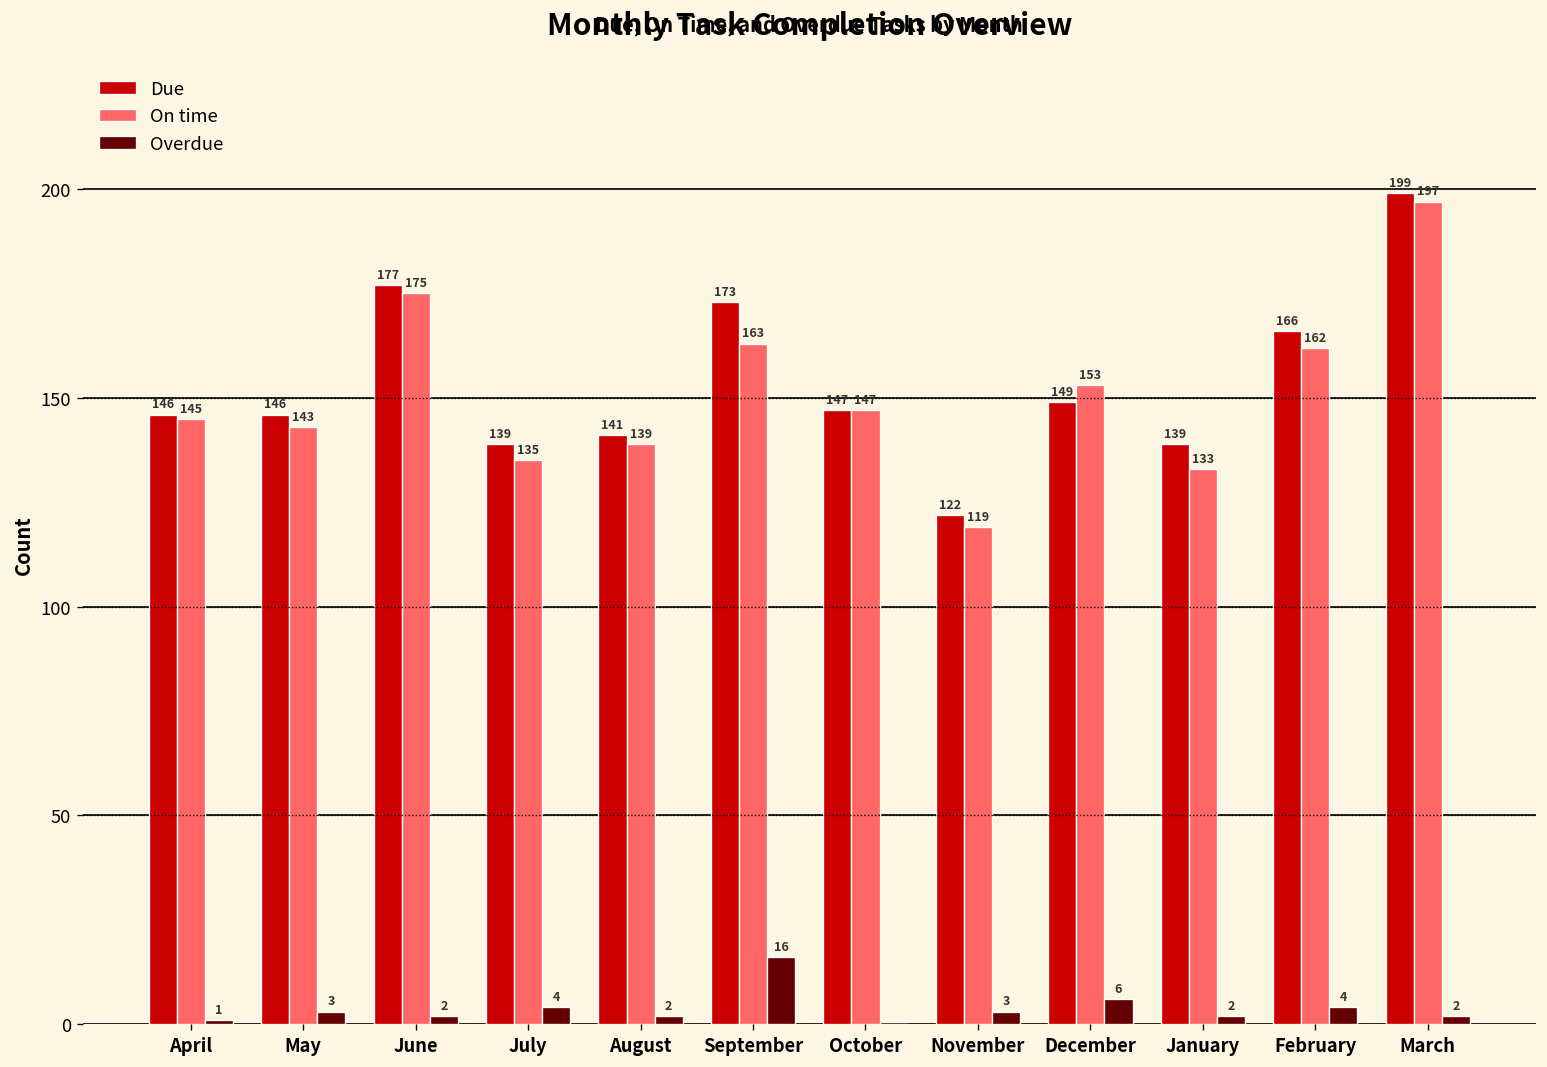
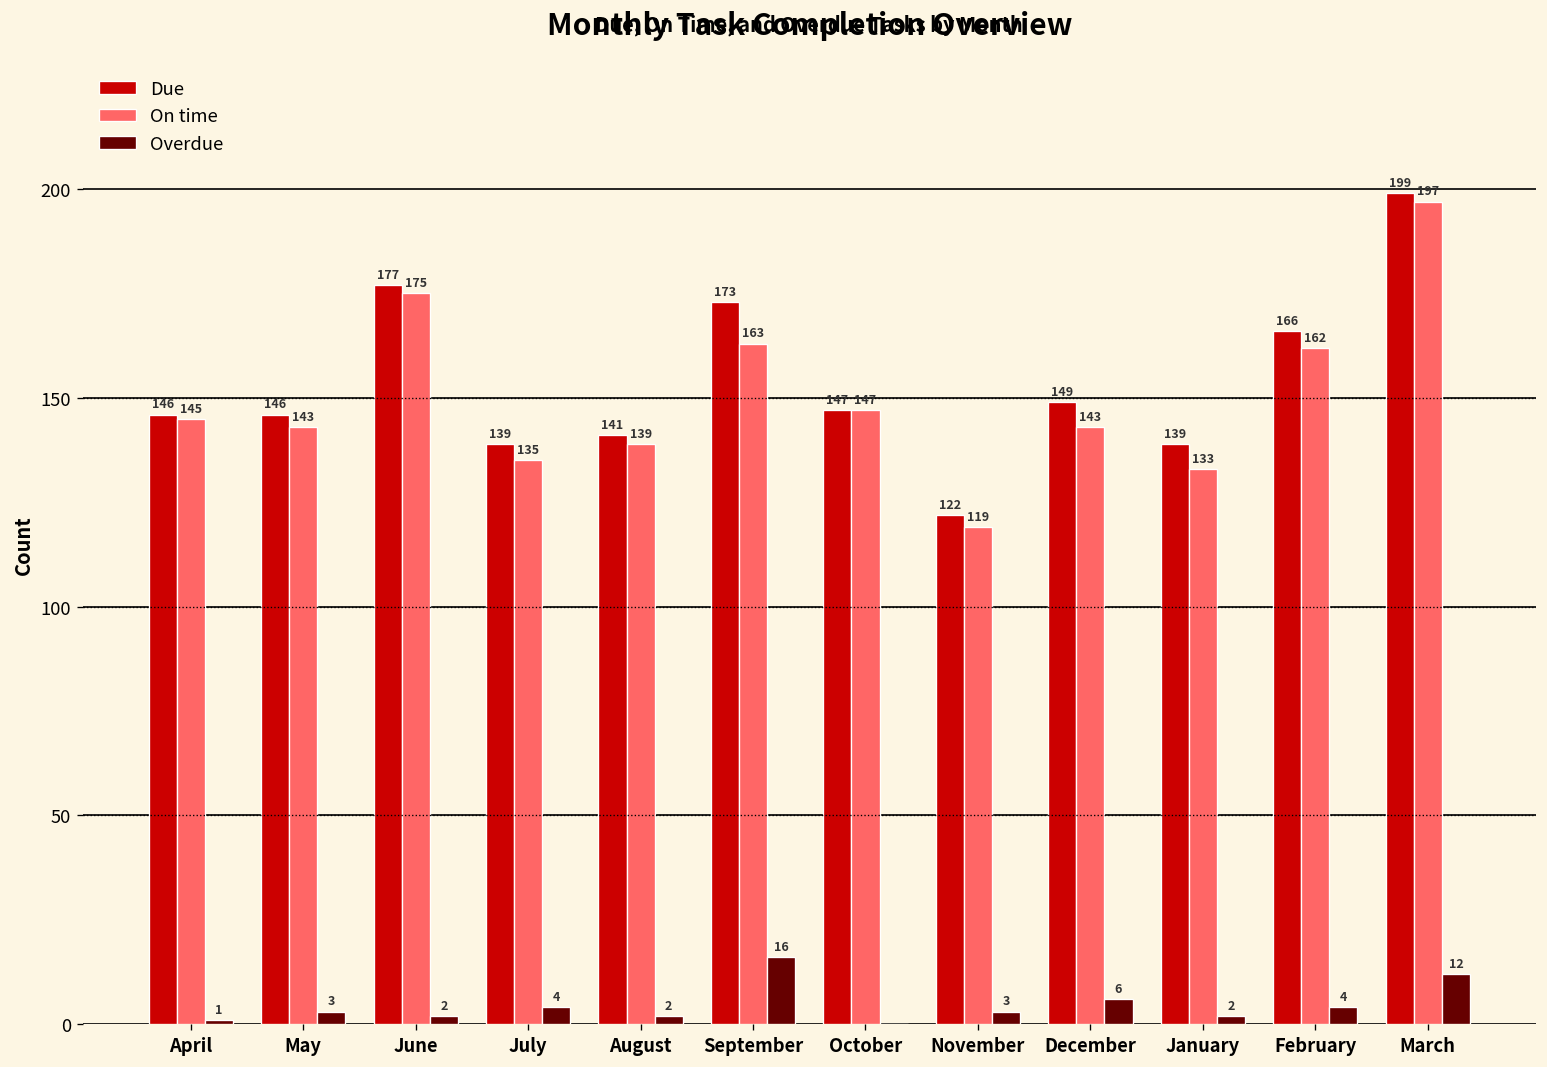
  {
    "Due": {
      "April": 146,
      "May": 146,
      "June": 177,
      "July": 139,
      "August": 141,
      "September": 173,
      "October": 147,
      "November": 122,
      "December": 149,
      "January": 139,
      "February": 166,
      "March": 199
    },
    "On time": {
      "April": 145,
      "May": 143,
      "June": 175,
      "July": 135,
      "August": 139,
      "September": 163,
      "October": 147,
      "November": 119,
-     "December": 153,
+     "December": 143,
      "January": 133,
      "February": 162,
      "March": 197
    },
    "Overdue": {
      "April": 1,
      "May": 3,
      "June": 2,
      "July": 4,
      "August": 2,
      "September": 16,
      "November": 3,
      "December": 6,
      "January": 2,
      "February": 4,
-     "March": 2
+     "March": 12
    }
  }
